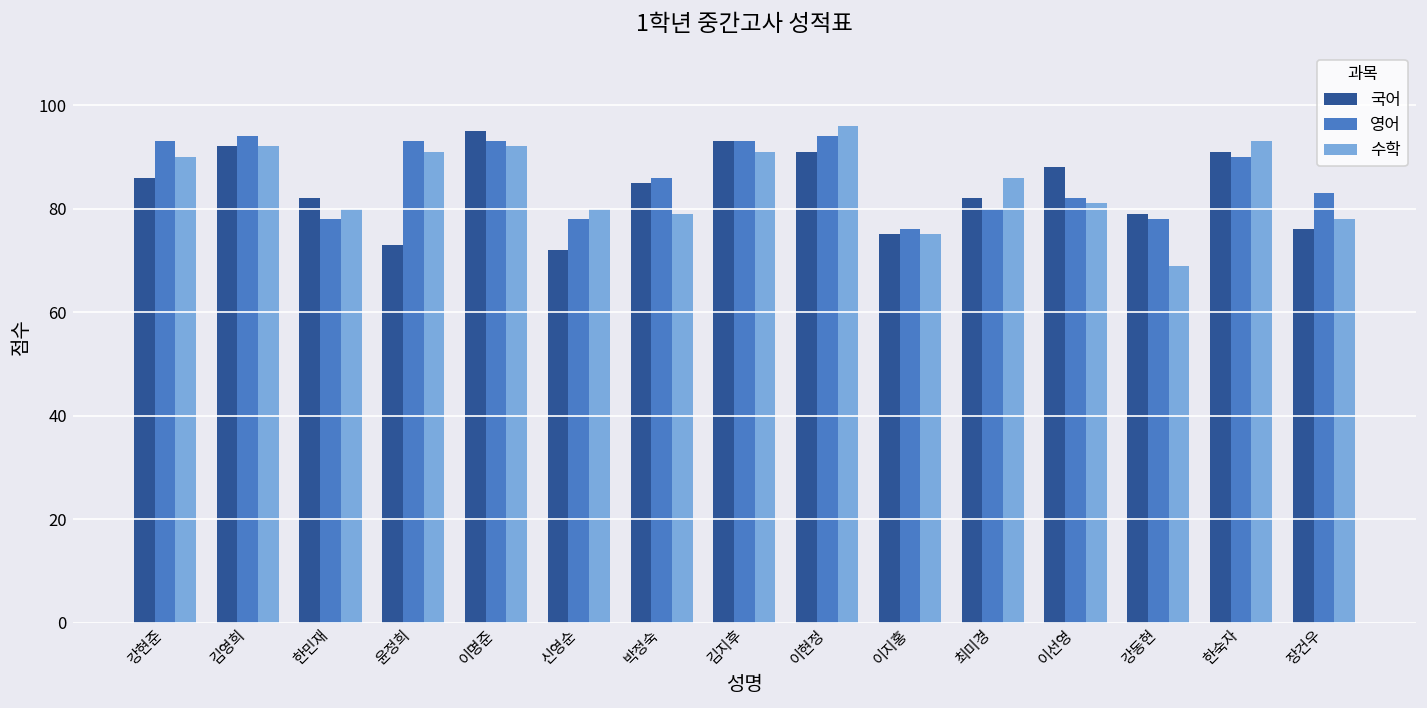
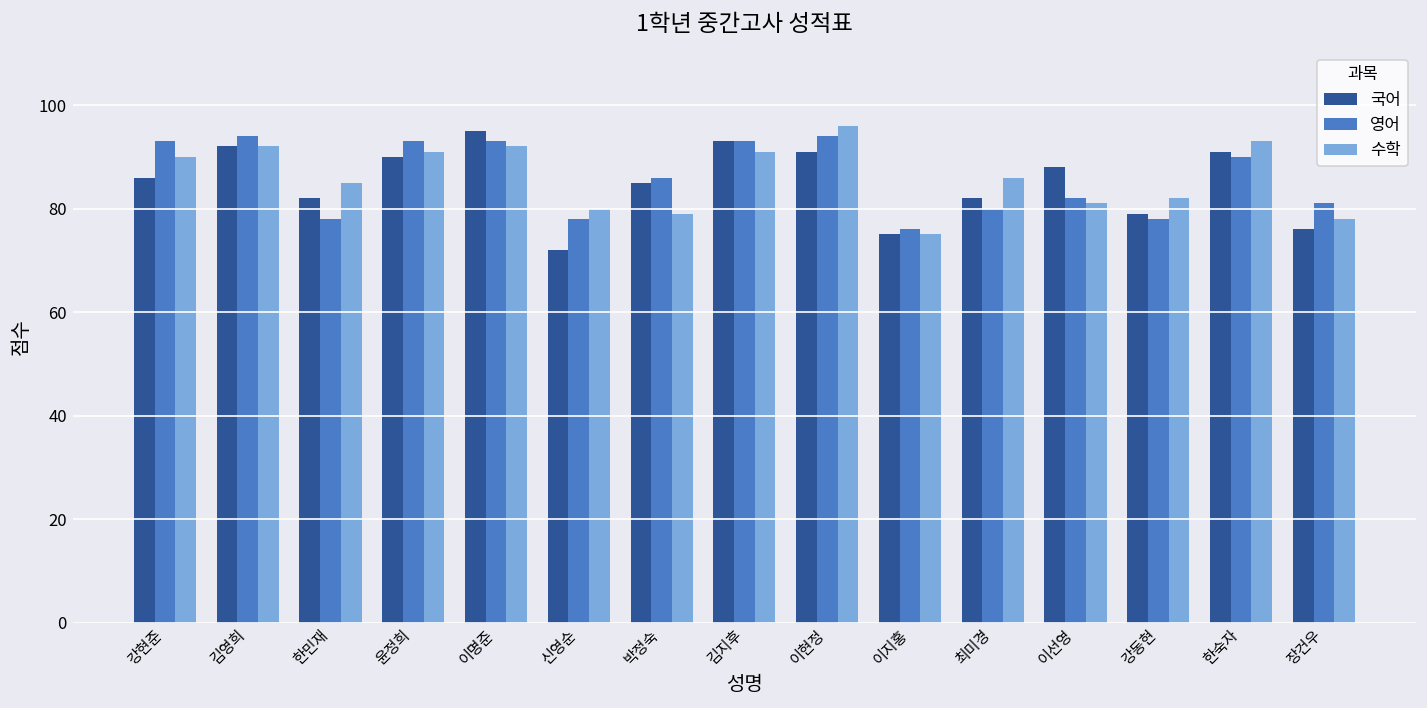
  {
    "국어": {
      "강현준": 86,
      "김영희": 92,
      "한민재": 82,
-     "윤정희": 73,
+     "윤정희": 90,
      "이명준": 95,
      "신영순": 72,
      "박정숙": 85,
      "김지후": 93,
      "이현정": 91,
      "이지홍": 75,
      "최미경": 82,
      "이선영": 88,
      "강동현": 79,
      "한숙자": 91,
      "장건우": 76
    },
    "영어": {
      "강현준": 93,
      "김영희": 94,
      "한민재": 78,
      "윤정희": 93,
      "이명준": 93,
      "신영순": 78,
      "박정숙": 86,
      "김지후": 93,
      "이현정": 94,
      "이지홍": 76,
      "최미경": 80,
      "이선영": 82,
      "강동현": 78,
      "한숙자": 90,
-     "장건우": 83
+     "장건우": 81
    },
    "수학": {
      "강현준": 90,
      "김영희": 92,
-     "한민재": 80,
+     "한민재": 85,
      "윤정희": 91,
      "이명준": 92,
      "신영순": 80,
      "박정숙": 79,
      "김지후": 91,
      "이현정": 96,
      "이지홍": 75,
      "최미경": 86,
      "이선영": 81,
-     "강동현": 69,
+     "강동현": 82,
      "한숙자": 93,
      "장건우": 78
    }
  }
